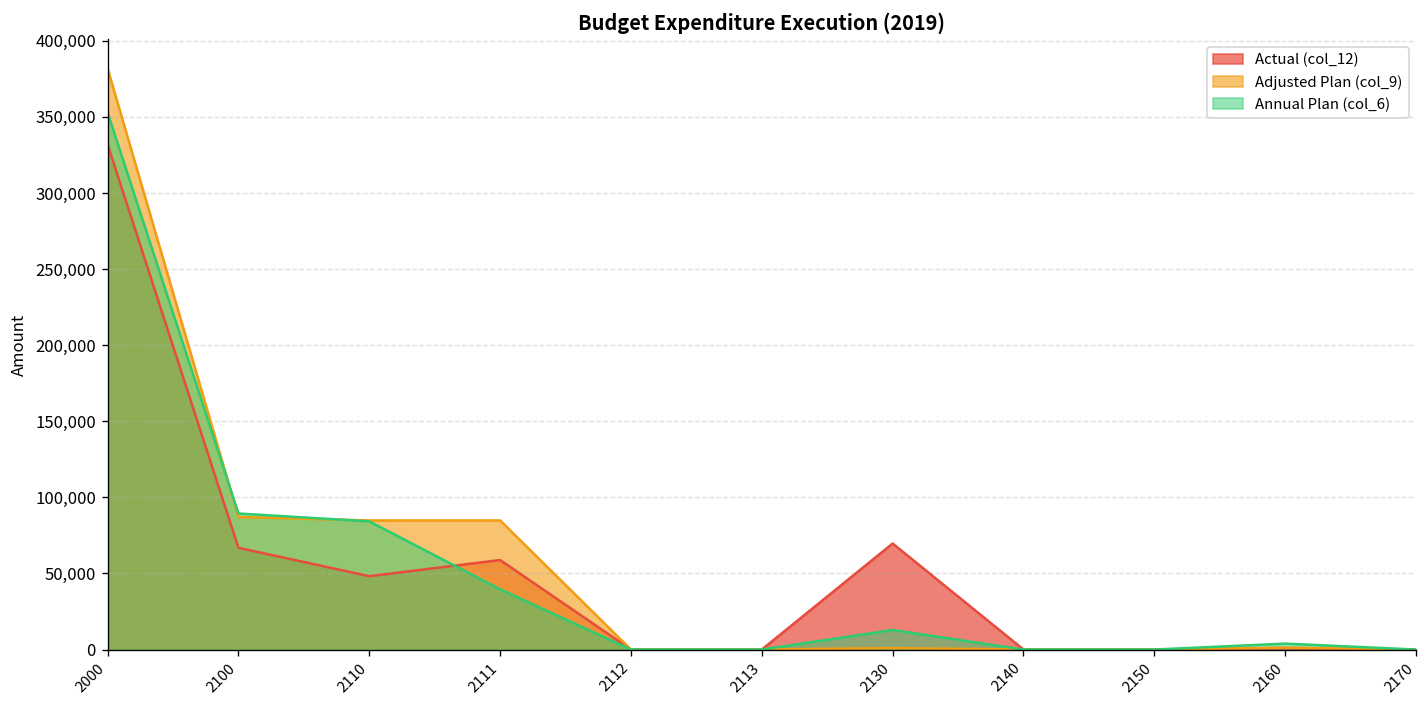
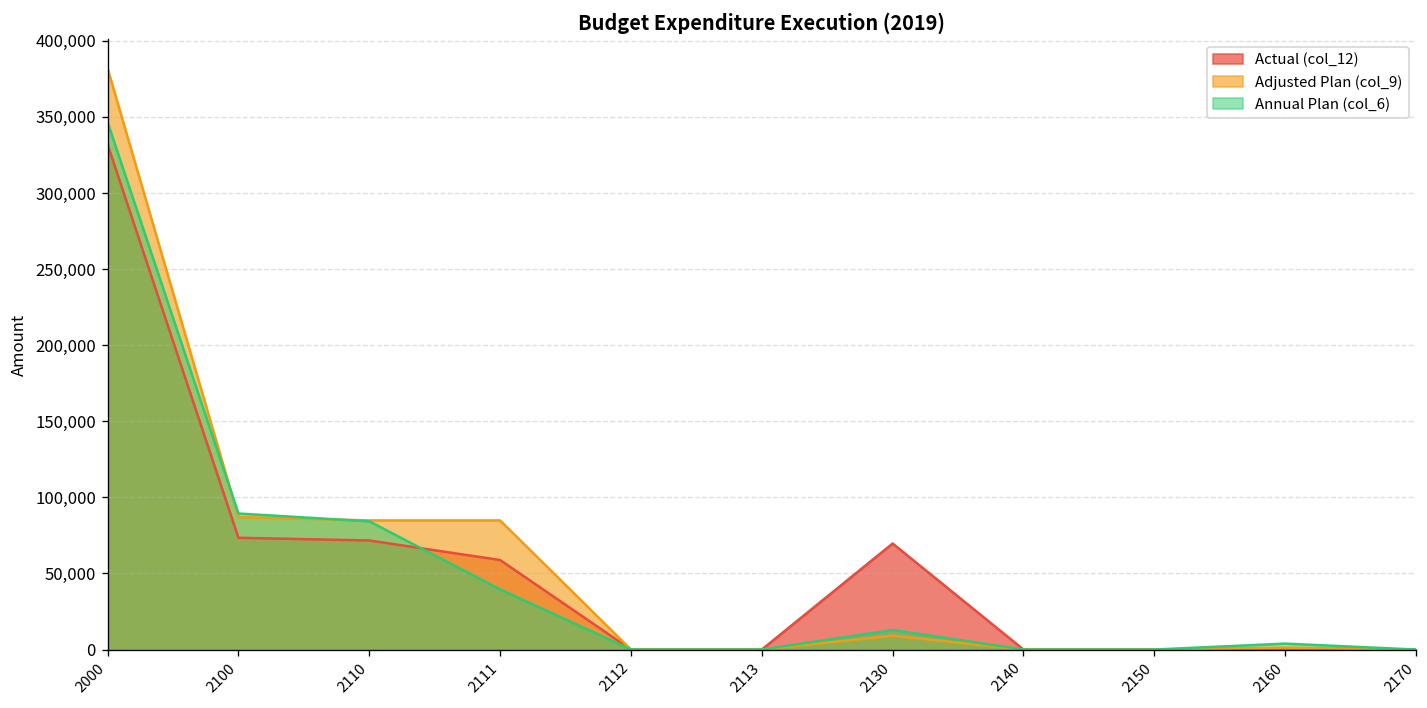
  {
    "Actual (col_12)": {
      "2000": "332,000",
-     "2100": "67,000",
-     "2110": "48,000",
+     "2100": "73,000",
+     "2110": "72,000",
      "2111": "59,000",
      "2130": "70,000"
    },
    "Adjusted Plan (col_9)": {
      "2000": "382,000",
      "2100": "87,000",
      "2111": "85,000",
-     "2130": "1,000"
+     "2130": "9,000"
    },
    "Annual Plan (col_6)": {
-     "2000": "353,000",
+     "2000": "346,000",
      "2100": "89,000",
      "2111": "40,000",
      "2130": "13,000",
      "2160": "4,000"
    }
  }
